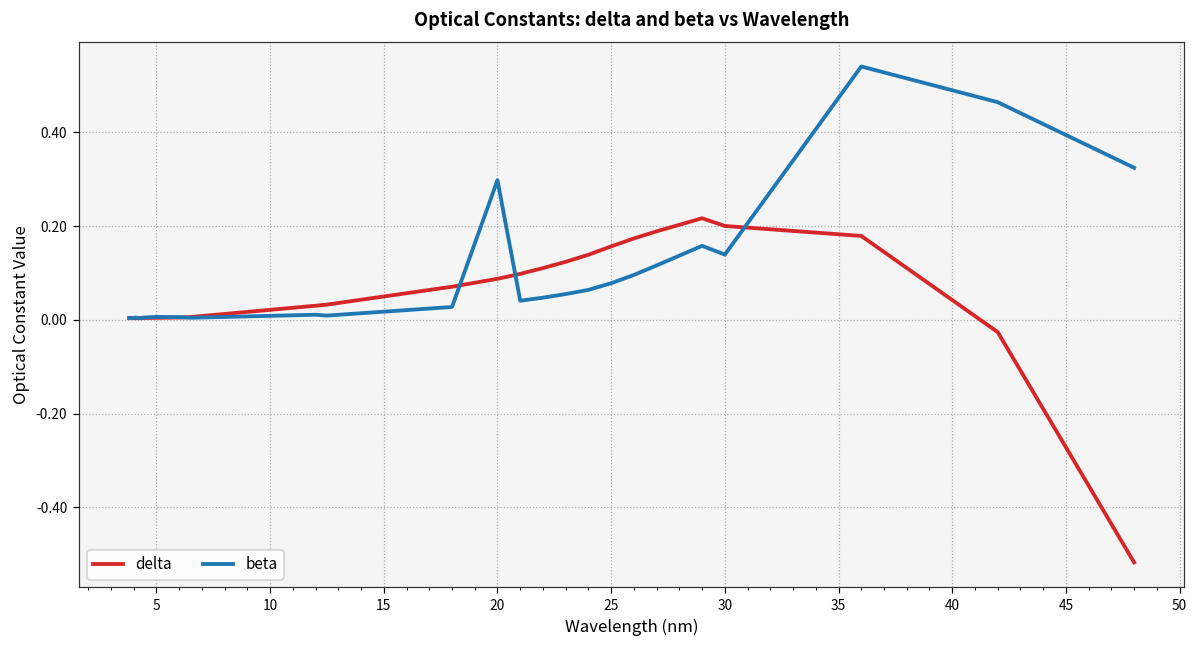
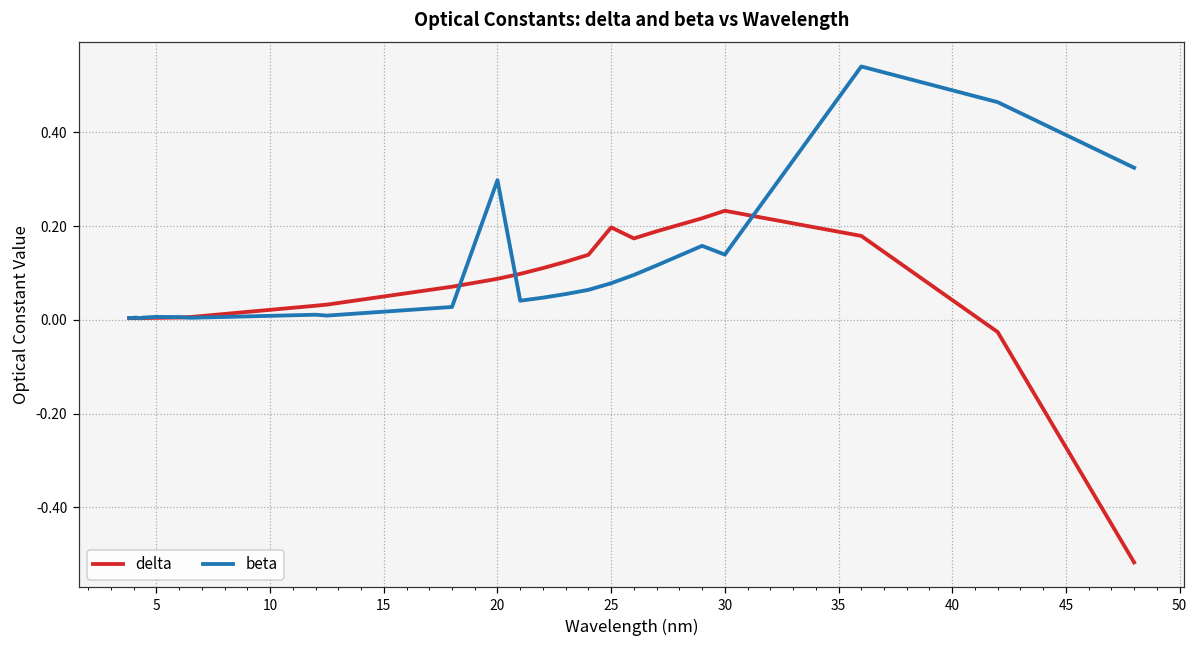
  {
    "delta": {
      "20": 0.09,
-     "25": 0.16,
-     "30": 0.20
+     "25": 0.20,
+     "30": 0.23
    },
    "beta": {
      "20": 0.30,
      "25": 0.08,
      "30": 0.14
    }
  }
